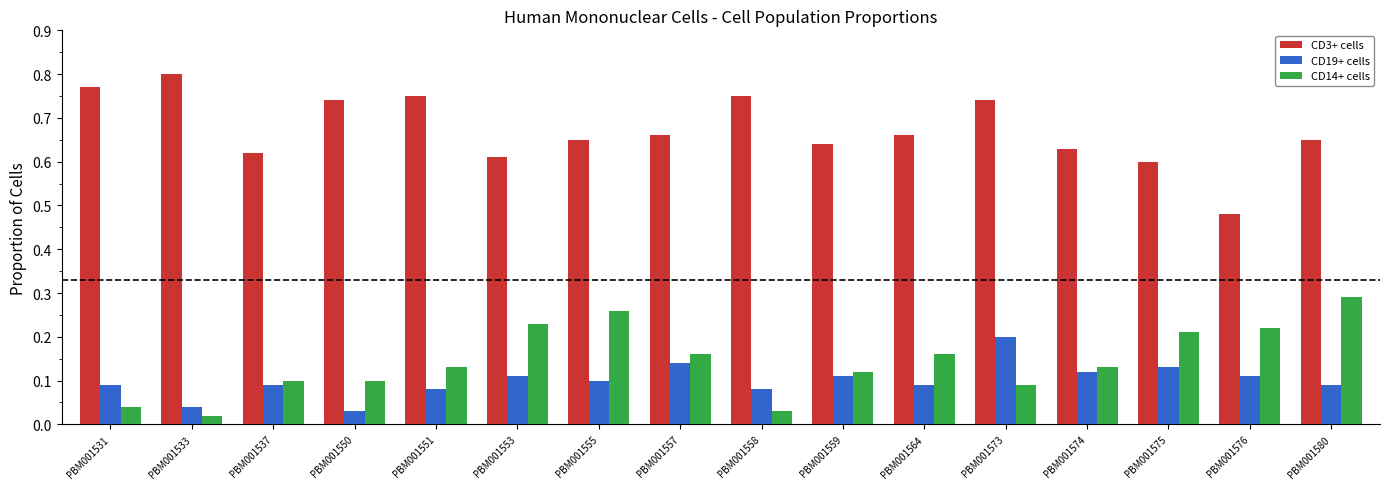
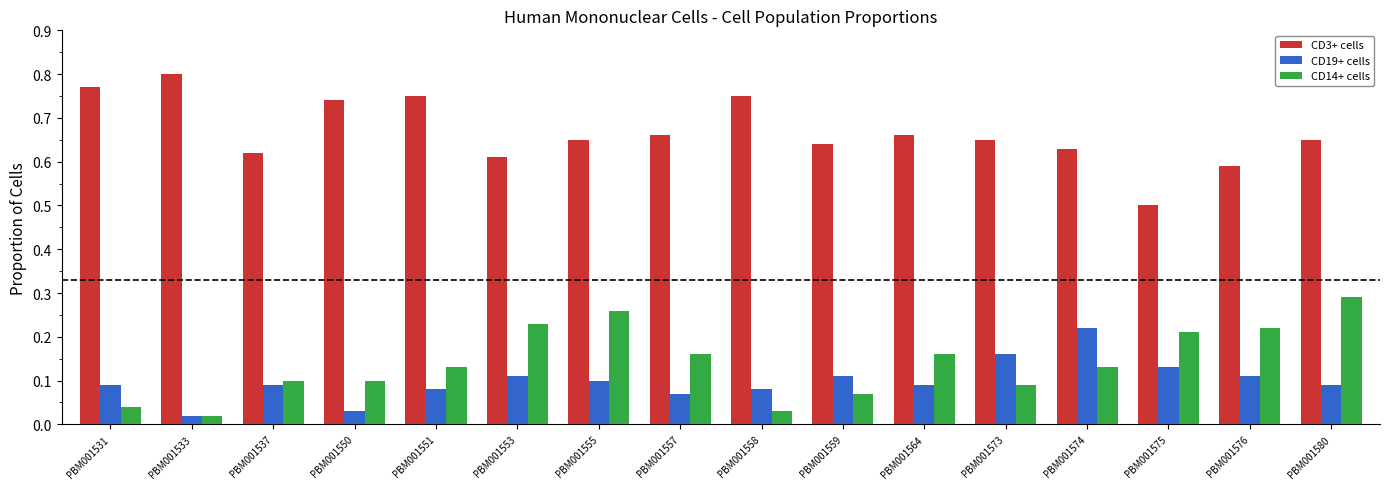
  {
    "CD3+ cells": {
      "PBM001531": 0.77,
      "PBM001533": 0.80,
      "PBM001537": 0.62,
      "PBM001550": 0.74,
      "PBM001551": 0.75,
      "PBM001553": 0.61,
      "PBM001555": 0.65,
      "PBM001557": 0.66,
      "PBM001558": 0.75,
      "PBM001559": 0.64,
      "PBM001564": 0.66,
-     "PBM001573": 0.74,
+     "PBM001573": 0.65,
      "PBM001574": 0.63,
-     "PBM001575": 0.6,
-     "PBM001576": 0.48,
+     "PBM001575": 0.5,
+     "PBM001576": 0.59,
      "PBM001580": 0.65
    },
    "CD19+ cells": {
      "PBM001531": 0.09,
-     "PBM001533": 0.04,
+     "PBM001533": 0.02,
      "PBM001537": 0.09,
      "PBM001550": 0.03,
      "PBM001551": 0.08,
      "PBM001553": 0.11,
      "PBM001555": 0.10,
-     "PBM001557": 0.14,
+     "PBM001557": 0.07,
      "PBM001558": 0.08,
      "PBM001559": 0.11,
      "PBM001564": 0.09,
-     "PBM001573": 0.20,
-     "PBM001574": 0.12,
+     "PBM001573": 0.16,
+     "PBM001574": 0.22,
      "PBM001575": 0.13,
      "PBM001576": 0.11,
      "PBM001580": 0.09
    },
    "CD14+ cells": {
      "PBM001531": 0.04,
      "PBM001533": 0.02,
      "PBM001537": 0.10,
      "PBM001550": 0.10,
      "PBM001551": 0.13,
      "PBM001553": 0.23,
      "PBM001555": 0.26,
      "PBM001557": 0.16,
      "PBM001558": 0.03,
-     "PBM001559": 0.12,
+     "PBM001559": 0.07,
      "PBM001564": 0.16,
      "PBM001573": 0.09,
      "PBM001574": 0.13,
      "PBM001575": 0.21,
      "PBM001576": 0.22,
      "PBM001580": 0.29
    }
  }
